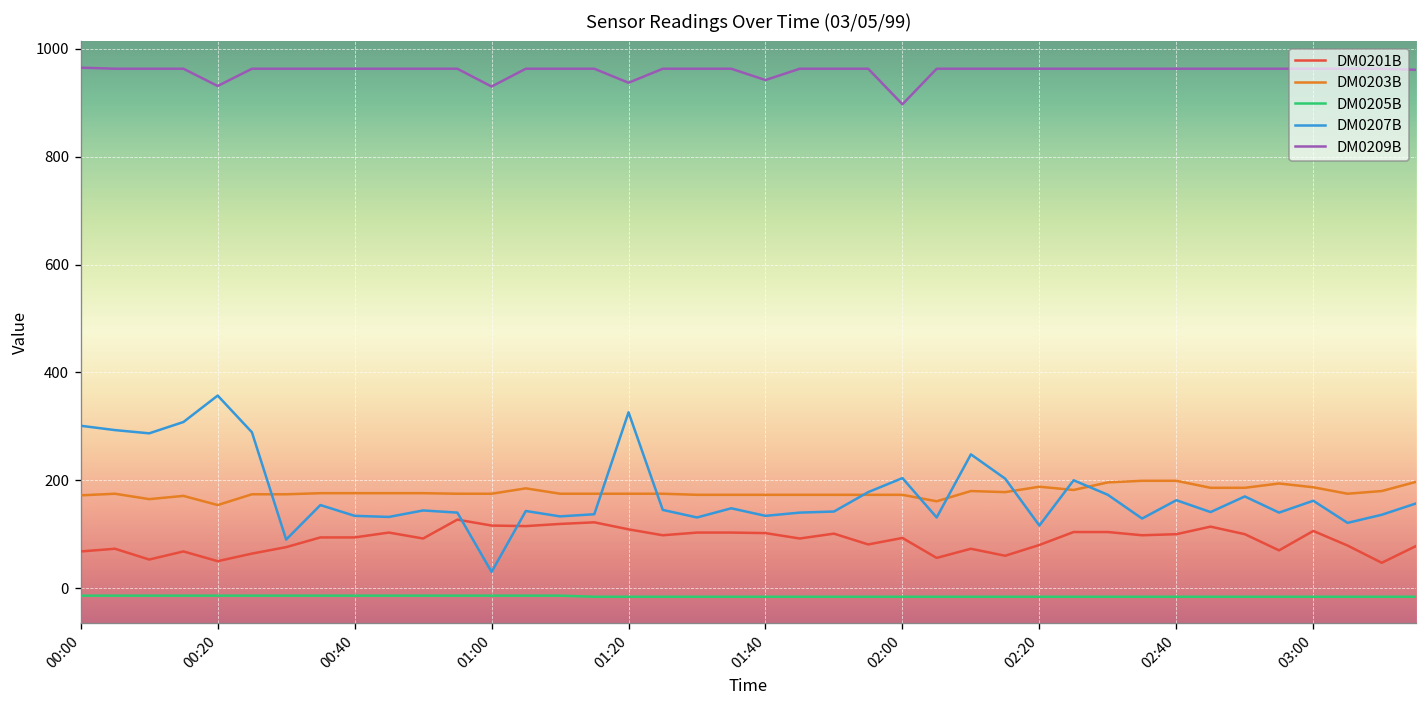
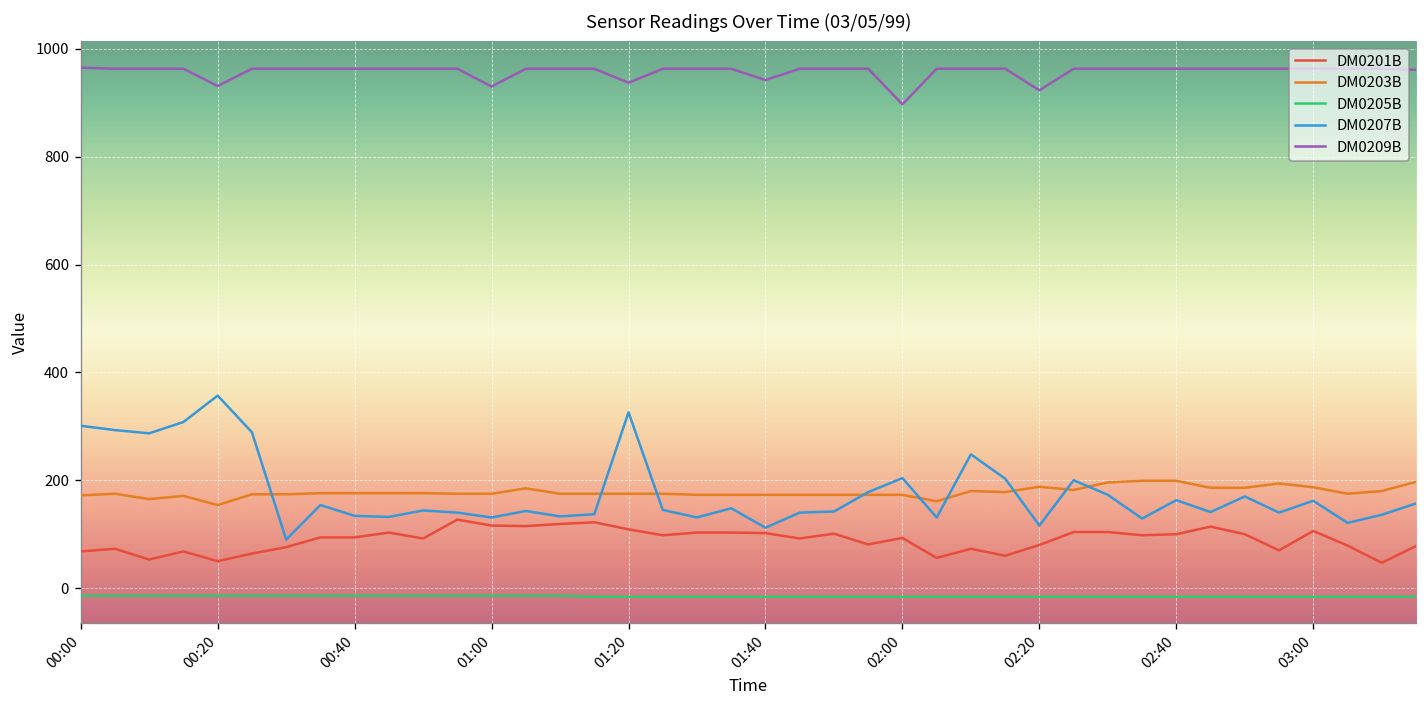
  {
    "DM0205B": {
      "00:00": -10,
      "00:20": -10,
      "00:40": -10,
      "01:00": -10,
      "01:20": -20,
      "01:40": -20,
      "02:00": -20,
      "02:20": -20,
      "02:40": -20,
      "03:00": -20
    },
    "DM0207B": {
      "00:00": 300,
      "00:20": 360,
      "00:40": 130,
-     "01:00": 30,
+     "01:00": 130,
      "01:20": 330,
-     "01:40": 130,
+     "01:40": 110,
      "02:00": 200,
      "02:20": 120,
      "02:40": 160,
      "03:00": 160
    },
    "DM0209B": {
      "00:00": 970,
      "00:20": 930,
      "00:40": 960,
      "01:00": 930,
      "01:20": 940,
      "01:40": 940,
      "02:00": 900,
-     "02:20": 960,
+     "02:20": 920,
      "02:40": 960
    }
  }
